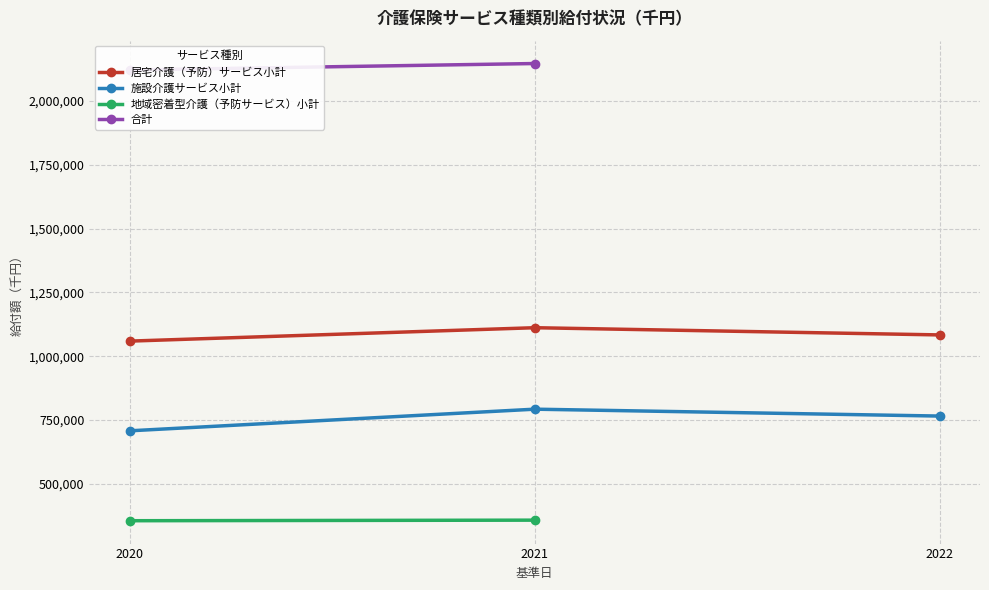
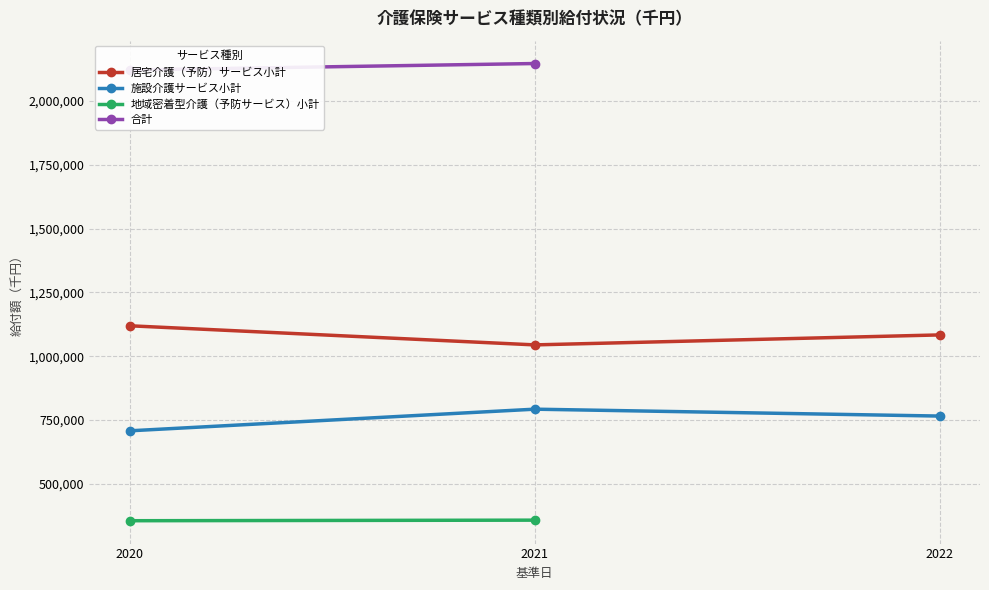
  {
    "居宅介護（予防）サービス小計": {
-     "2020": "1,060,000",
-     "2021": "1,110,000",
+     "2020": "1,120,000",
+     "2021": "1,040,000",
      "2022": "1,080,000"
    },
    "施設介護サービス小計": {
      "2020": "710,000",
      "2021": "790,000",
      "2022": "770,000"
    },
    "地域密着型介護（予防サービス）小計": {
      "2020": "360,000",
      "2021": "360,000"
    },
    "合計": {
      "2021": "2,150,000"
    }
  }
